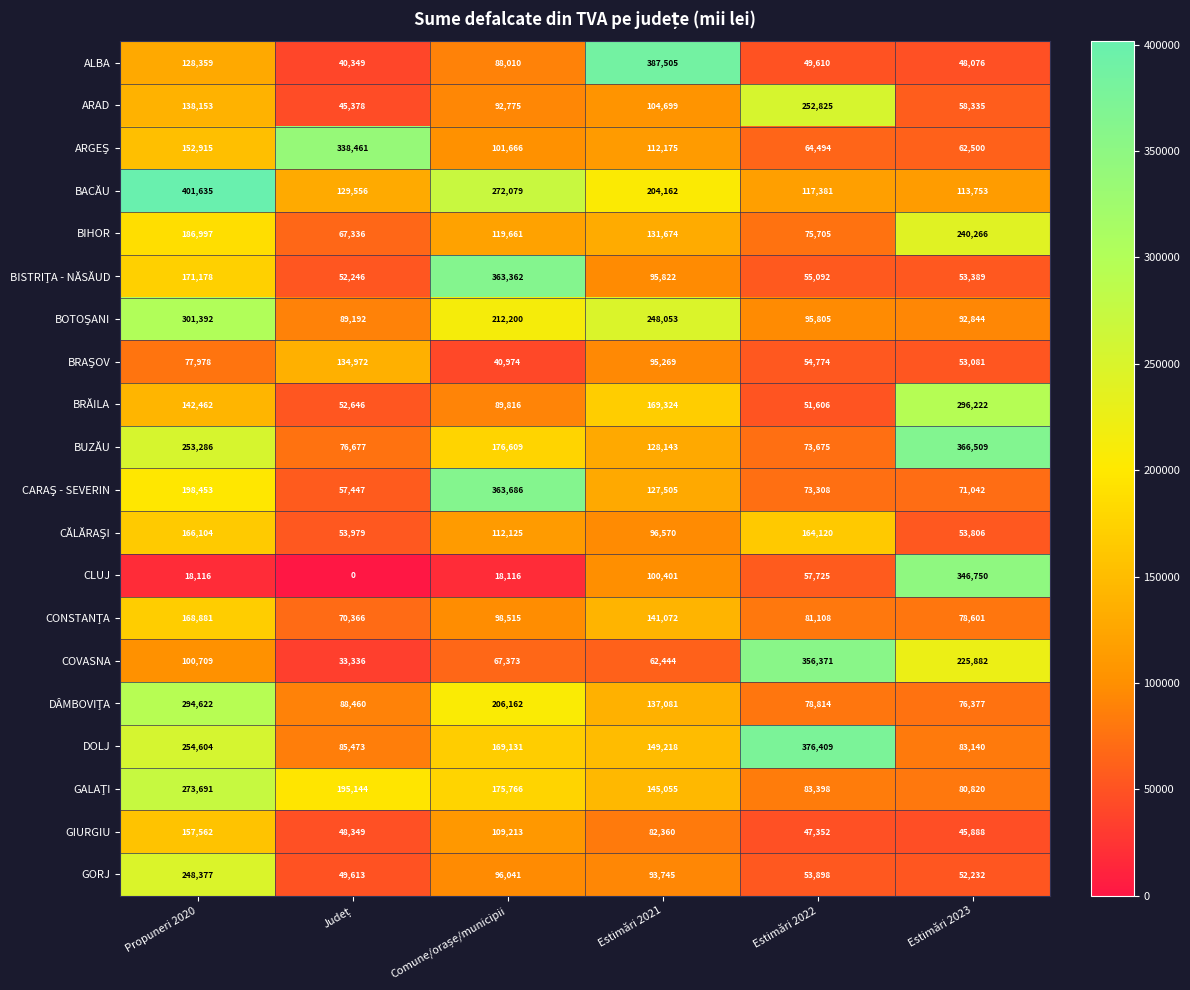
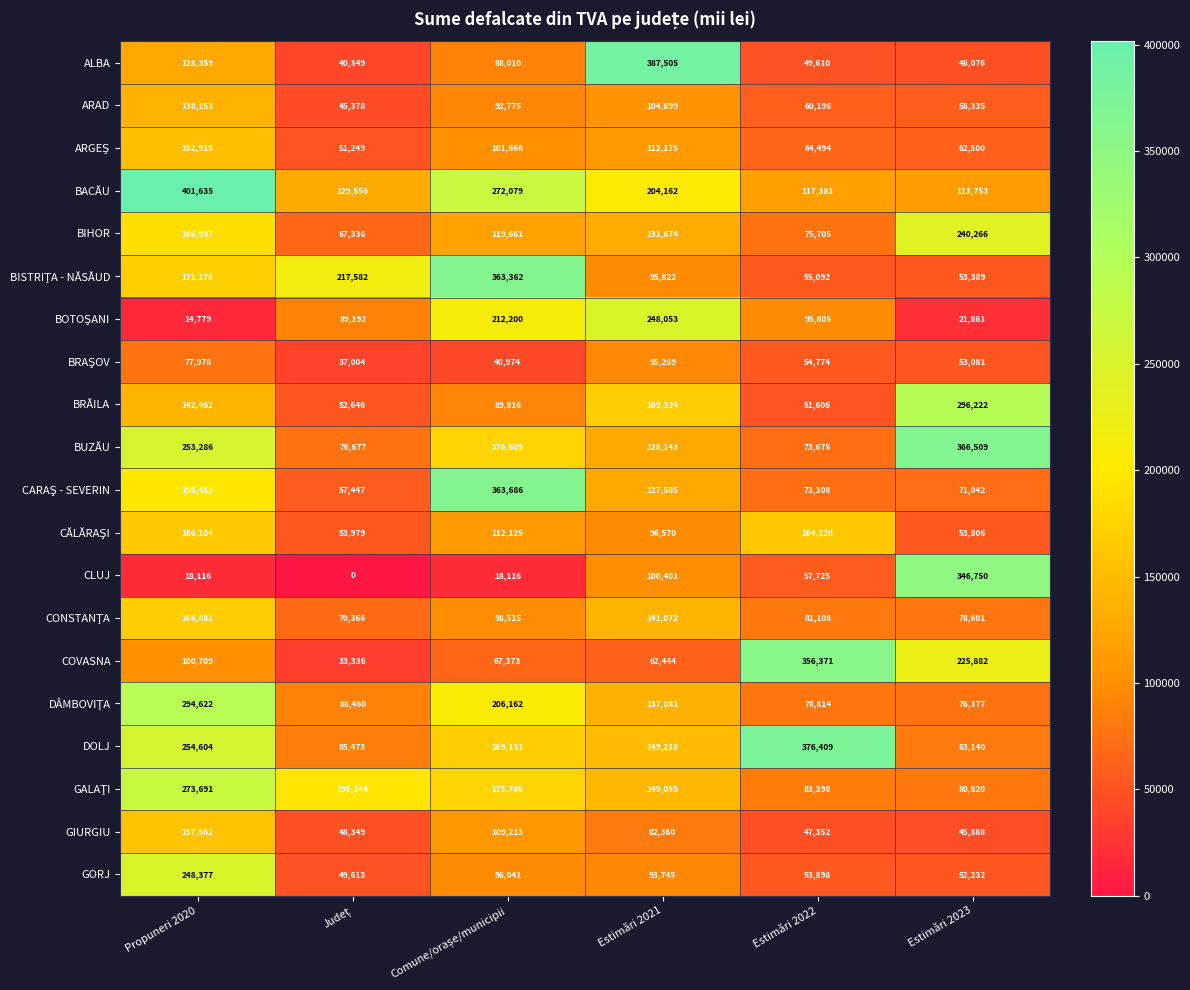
  {
    "ALBA": {
      "Propuneri 2020": "128,359",
      "Județ": "40,349",
      "Comune/orașe/municipii": "88,010",
      "Estimări 2021": "387,505",
      "Estimări 2022": "49,610",
      "Estimări 2023": "48,076"
    },
    "ARAD": {
      "Propuneri 2020": "138,153",
      "Județ": "45,378",
      "Comune/orașe/municipii": "92,775",
      "Estimări 2021": "104,699",
-     "Estimări 2022": "252,825",
+     "Estimări 2022": "60,196",
      "Estimări 2023": "58,335"
    },
    "ARGEŞ": {
      "Propuneri 2020": "152,915",
-     "Județ": "338,461",
+     "Județ": "51,249",
      "Comune/orașe/municipii": "101,666",
      "Estimări 2021": "112,175",
      "Estimări 2022": "64,494",
      "Estimări 2023": "62,500"
    },
    "BACĂU": {
      "Propuneri 2020": "401,635",
      "Județ": "129,556",
      "Comune/orașe/municipii": "272,079",
      "Estimări 2021": "204,162",
      "Estimări 2022": "117,381",
      "Estimări 2023": "113,753"
    },
    "BIHOR": {
      "Propuneri 2020": "186,997",
      "Județ": "67,336",
      "Comune/orașe/municipii": "119,661",
      "Estimări 2021": "131,674",
      "Estimări 2022": "75,705",
      "Estimări 2023": "240,266"
    },
    "BISTRIŢA - NĂSĂUD": {
      "Propuneri 2020": "171,178",
-     "Județ": "52,246",
+     "Județ": "217,582",
      "Comune/orașe/municipii": "363,362",
      "Estimări 2021": "95,822",
      "Estimări 2022": "55,092",
      "Estimări 2023": "53,389"
    },
    "BOTOŞANI": {
-     "Propuneri 2020": "301,392",
+     "Propuneri 2020": "14,779",
      "Județ": "89,192",
      "Comune/orașe/municipii": "212,200",
      "Estimări 2021": "248,053",
      "Estimări 2022": "95,805",
-     "Estimări 2023": "92,844"
+     "Estimări 2023": "21,861"
    },
    "BRAŞOV": {
      "Propuneri 2020": "77,978",
-     "Județ": "134,972",
+     "Județ": "37,004",
      "Comune/orașe/municipii": "40,974",
      "Estimări 2021": "95,269",
      "Estimări 2022": "54,774",
      "Estimări 2023": "53,081"
    },
    "BRĂILA": {
      "Propuneri 2020": "142,462",
      "Județ": "52,646",
      "Comune/orașe/municipii": "89,816",
      "Estimări 2021": "169,324",
      "Estimări 2022": "51,606",
      "Estimări 2023": "296,222"
    },
    "BUZĂU": {
      "Propuneri 2020": "253,286",
      "Județ": "76,677",
      "Comune/orașe/municipii": "176,609",
      "Estimări 2021": "128,143",
      "Estimări 2022": "73,675",
      "Estimări 2023": "366,509"
    },
    "CARAŞ - SEVERIN": {
      "Propuneri 2020": "198,453",
      "Județ": "57,447",
      "Comune/orașe/municipii": "363,686",
      "Estimări 2021": "127,505",
      "Estimări 2022": "73,308",
      "Estimări 2023": "71,042"
    },
    "CĂLĂRAŞI": {
      "Propuneri 2020": "166,104",
      "Județ": "53,979",
      "Comune/orașe/municipii": "112,125",
      "Estimări 2021": "96,570",
      "Estimări 2022": "164,120",
      "Estimări 2023": "53,806"
    },
    "CLUJ": {
      "Propuneri 2020": "18,116",
      "Județ": "0",
      "Comune/orașe/municipii": "18,116",
      "Estimări 2021": "100,401",
      "Estimări 2022": "57,725",
      "Estimări 2023": "346,750"
    },
    "CONSTANŢA": {
      "Propuneri 2020": "168,881",
      "Județ": "70,366",
      "Comune/orașe/municipii": "98,515",
      "Estimări 2021": "141,072",
      "Estimări 2022": "81,108",
      "Estimări 2023": "78,601"
    },
    "COVASNA": {
      "Propuneri 2020": "100,709",
      "Județ": "33,336",
      "Comune/orașe/municipii": "67,373",
      "Estimări 2021": "62,444",
      "Estimări 2022": "356,371",
      "Estimări 2023": "225,882"
    },
    "DÂMBOVIŢA": {
      "Propuneri 2020": "294,622",
      "Județ": "88,460",
      "Comune/orașe/municipii": "206,162",
      "Estimări 2021": "137,081",
      "Estimări 2022": "78,814",
      "Estimări 2023": "76,377"
    },
    "DOLJ": {
      "Propuneri 2020": "254,604",
      "Județ": "85,473",
      "Comune/orașe/municipii": "169,131",
      "Estimări 2021": "149,218",
      "Estimări 2022": "376,409",
      "Estimări 2023": "83,140"
    },
    "GALAŢI": {
      "Propuneri 2020": "273,691",
      "Județ": "195,144",
      "Comune/orașe/municipii": "175,766",
      "Estimări 2021": "145,055",
      "Estimări 2022": "83,398",
      "Estimări 2023": "80,820"
    },
    "GIURGIU": {
      "Propuneri 2020": "157,562",
      "Județ": "48,349",
      "Comune/orașe/municipii": "109,213",
      "Estimări 2021": "82,360",
      "Estimări 2022": "47,352",
      "Estimări 2023": "45,888"
    },
    "GORJ": {
      "Propuneri 2020": "248,377",
      "Județ": "49,613",
      "Comune/orașe/municipii": "96,041",
      "Estimări 2021": "93,745",
      "Estimări 2022": "53,898",
      "Estimări 2023": "52,232"
    }
  }
